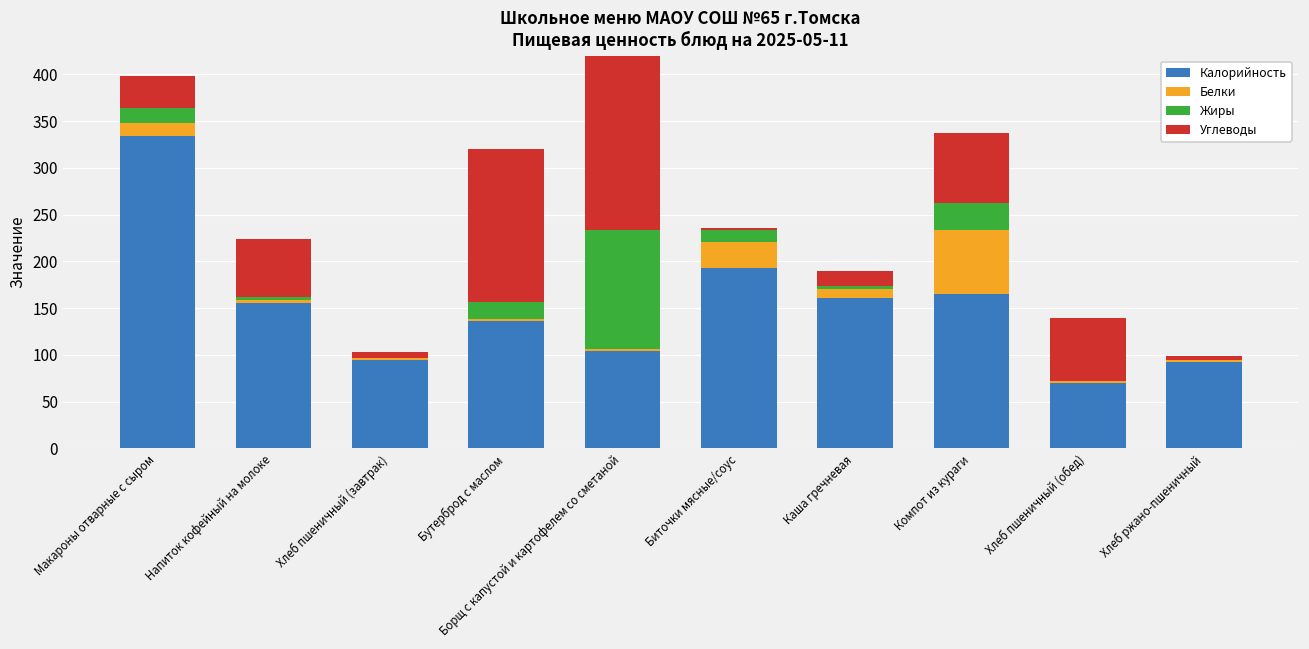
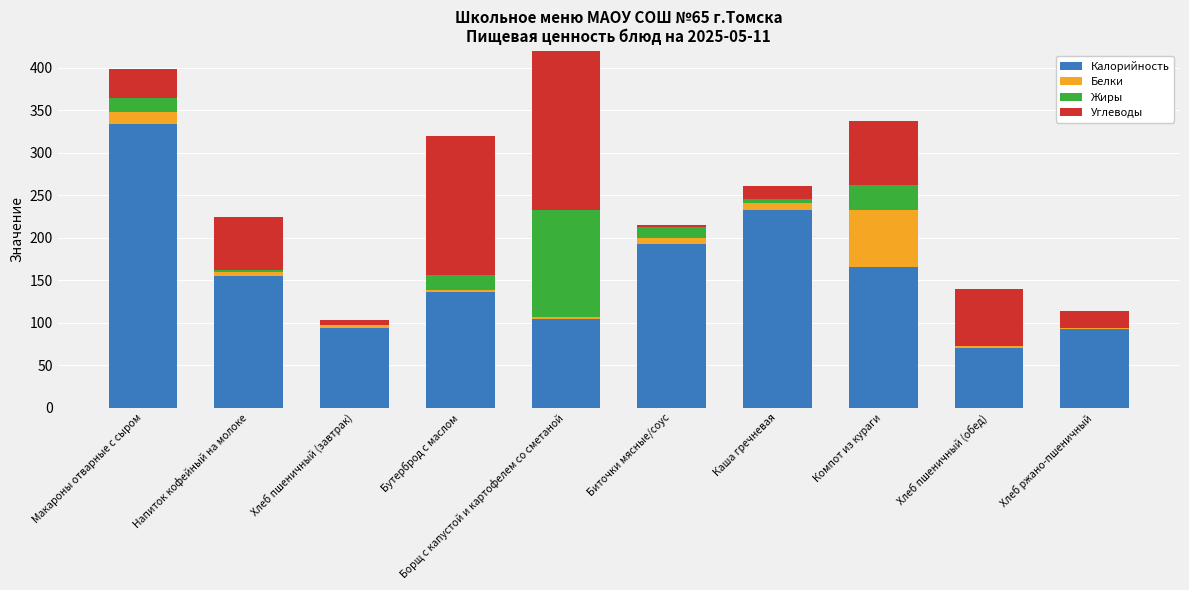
  {
    "Калорийность": {
      "Макароны отварные с сыром": 330,
      "Напиток кофейный на молоке": 160,
      "Хлеб пшеничный (завтрак)": 90,
      "Бутерброд с маслом": 140,
      "Борщ с капустой и картофелем со сметаной": 100,
      "Биточки мясные/соус": 190,
-     "Каша гречневая": 160,
+     "Каша гречневая": 230,
      "Компот из кураги": 170,
      "Хлеб пшеничный (обед)": 70,
      "Хлеб ржано-пшеничный": 90
    },
    "Белки": {
      "Макароны отварные с сыром": 10,
      "Напиток кофейный на молоке": 0,
      "Хлеб пшеничный (завтрак)": 0,
-     "Биточки мясные/соус": 30,
+     "Биточки мясные/соус": 10,
      "Каша гречневая": 10,
      "Компот из кураги": 70
    },
    "Жиры": {
      "Макароны отварные с сыром": 20,
      "Напиток кофейный на молоке": 0,
      "Хлеб пшеничный (завтрак)": 0,
      "Бутерброд с маслом": 20,
      "Борщ с капустой и картофелем со сметаной": 130,
      "Биточки мясные/соус": 10,
      "Каша гречневая": 0,
      "Компот из кураги": 30,
      "Хлеб пшеничный (обед)": 0,
      "Хлеб ржано-пшеничный": 0
    },
    "Углеводы": {
      "Макароны отварные с сыром": 30,
      "Напиток кофейный на молоке": 60,
      "Хлеб пшеничный (завтрак)": 10,
      "Бутерброд с маслом": 160,
      "Каша гречневая": 20,
      "Компот из кураги": 80,
      "Хлеб пшеничный (обед)": 70,
-     "Хлеб ржано-пшеничный": 10
+     "Хлеб ржано-пшеничный": 20
    }
  }
